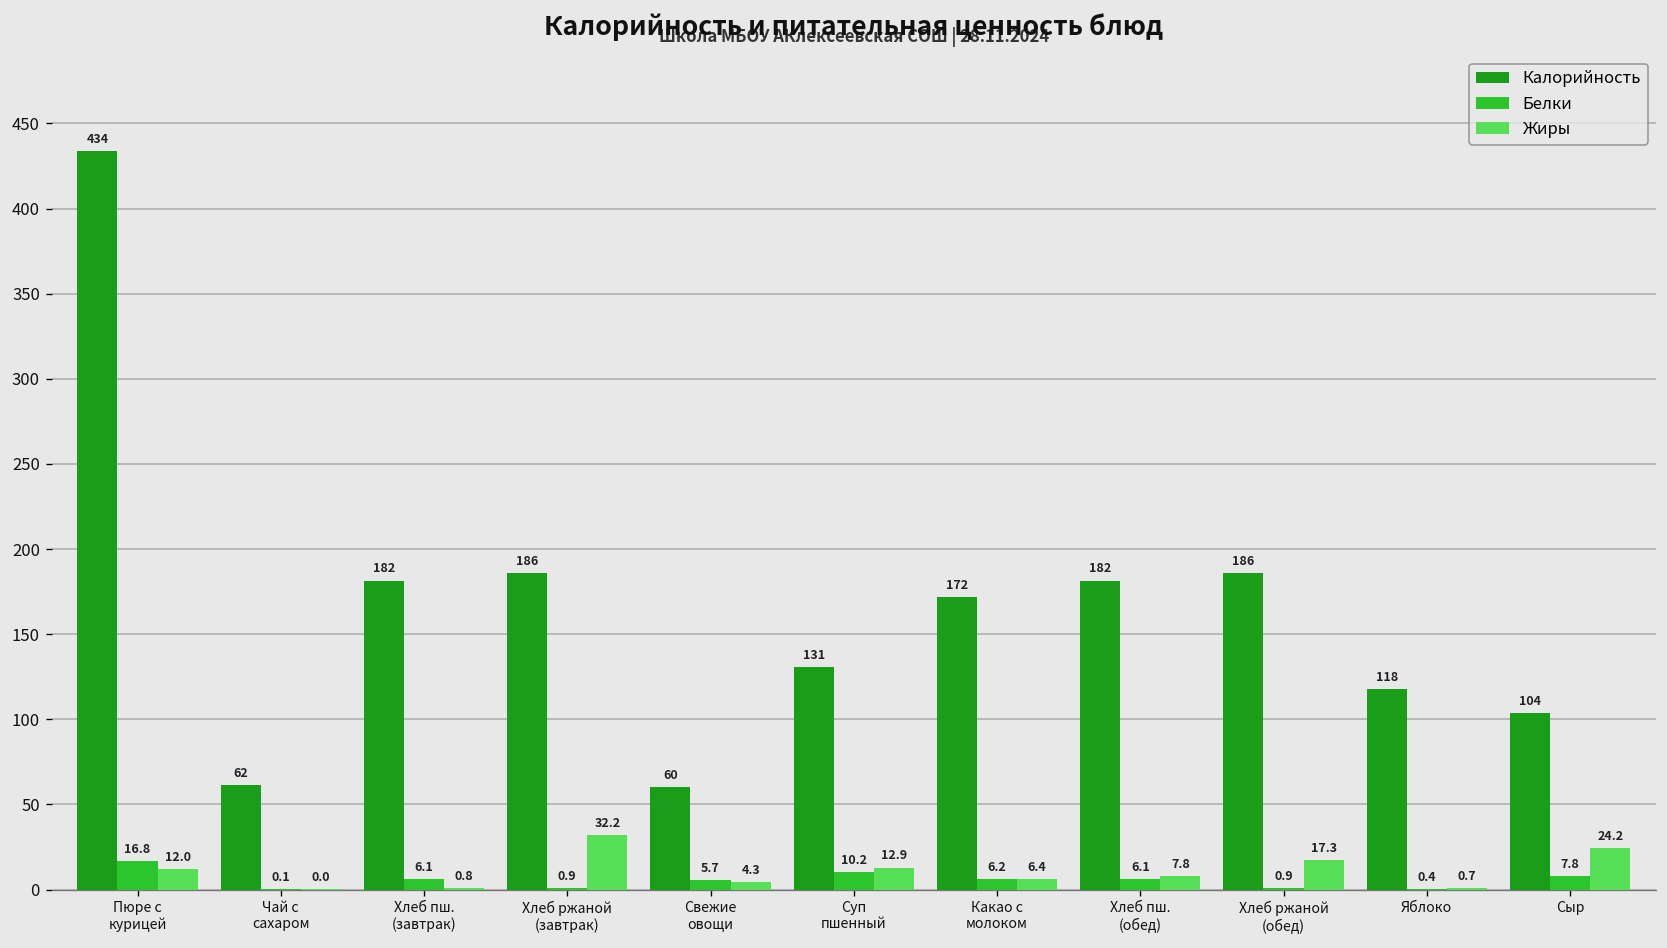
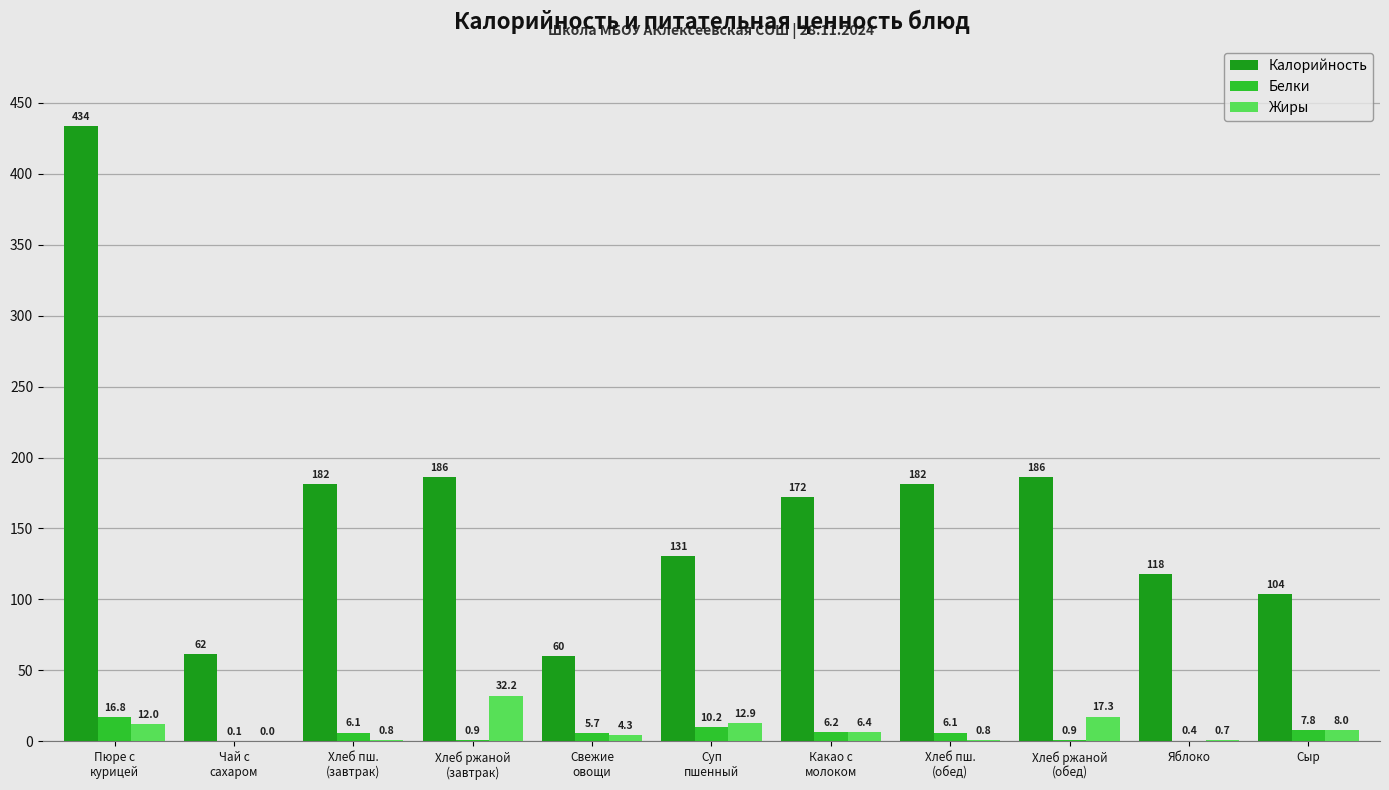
  {
    "Жиры": {
      "Пюре с курицей": 12.0,
      "Чай с сахаром": 0.0,
      "Хлеб пш. (завтрак)": 0.8,
      "Хлеб ржаной (завтрак)": 32.2,
      "Свежие овощи": 4.3,
      "Суп пшенный": 12.9,
      "Какао с молоком": 6.4,
-     "Хлеб пш. (обед)": 7.8,
+     "Хлеб пш. (обед)": 0.8,
      "Хлеб ржаной (обед)": 17.3,
      "Яблоко": 0.7,
-     "Сыр": 24.2
+     "Сыр": 8.0
    }
  }
